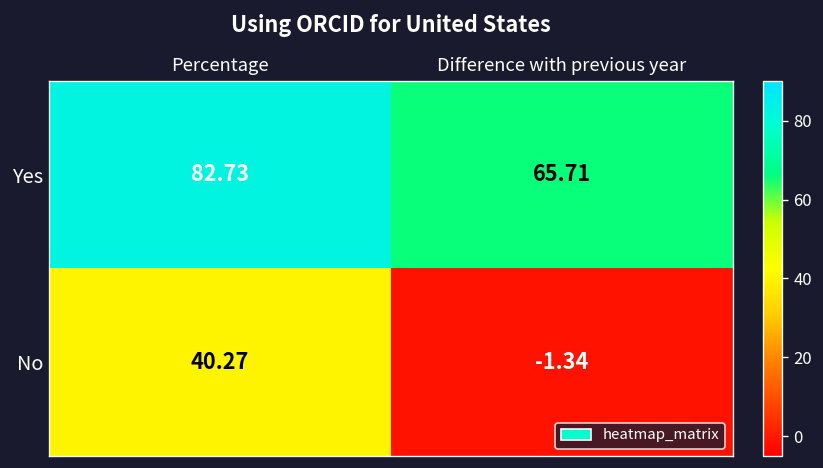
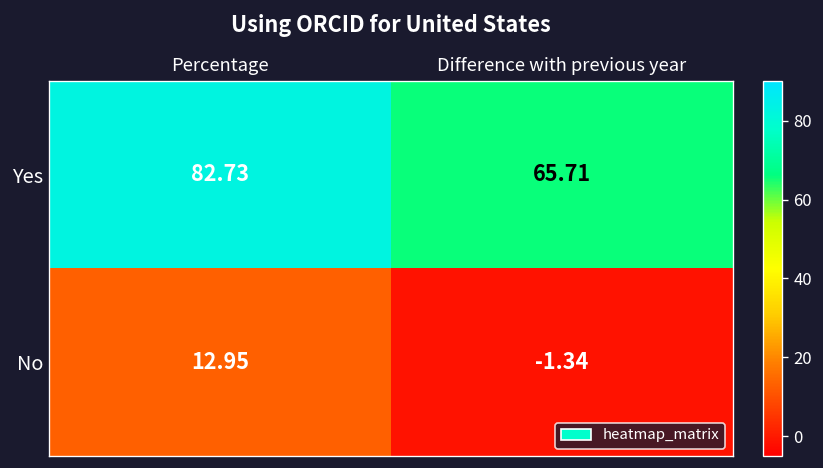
  {
    "Yes": {
      "Percentage": 82.73,
      "Difference with previous year": 65.71
    },
    "No": {
-     "Percentage": 40.27,
+     "Percentage": 12.95,
      "Difference with previous year": -1.34
    }
  }
